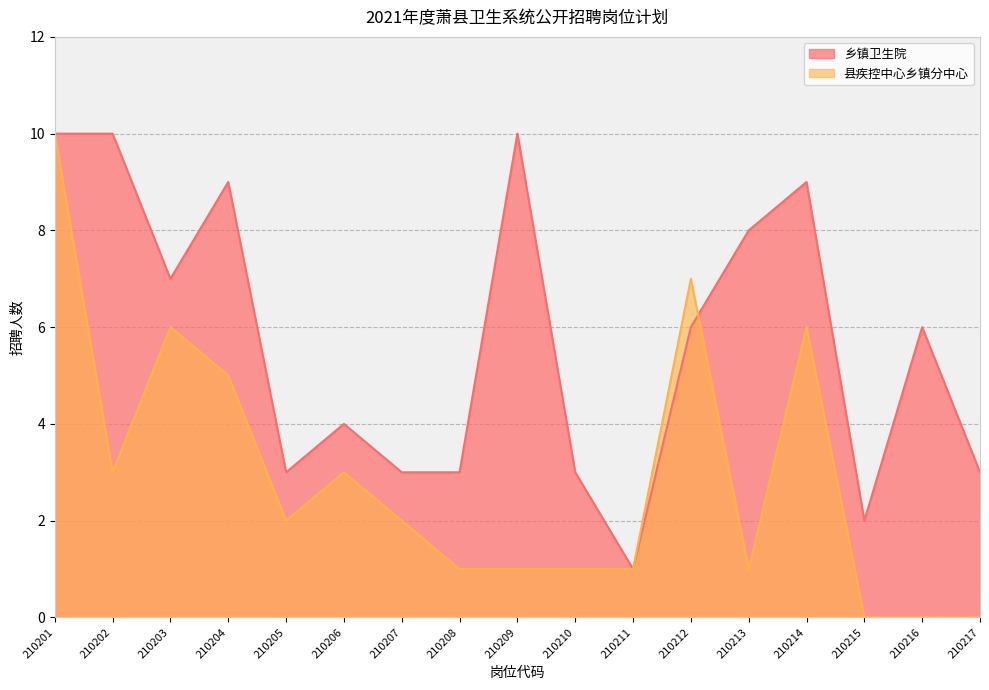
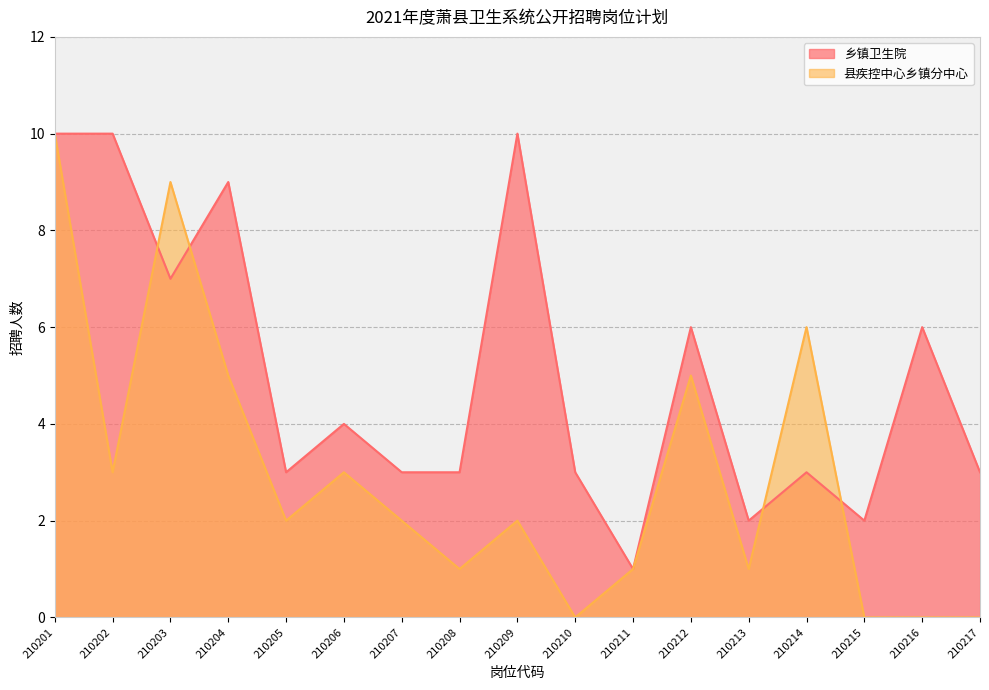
  {
    "乡镇卫生院": {
      "210202": 10,
      "210203": 7,
      "210204": 9,
      "210205": 3,
      "210206": 4,
      "210207": 3,
      "210208": 3,
      "210209": 10,
      "210210": 3,
      "210212": 6,
-     "210213": 8,
-     "210214": 9,
+     "210213": 2,
+     "210214": 3,
      "210215": 2,
      "210216": 6,
      "210217": 3
    },
    "县疾控中心乡镇分中心": {
      "210202": 3,
-     "210203": 6,
+     "210203": 9,
      "210204": 5,
      "210205": 2,
      "210206": 3,
      "210207": 2,
      "210208": 1,
-     "210209": 1,
-     "210210": 1,
-     "210212": 7,
+     "210209": 2,
+     "210210": 0,
+     "210212": 5,
      "210213": 1,
      "210214": 6,
      "210215": 0,
      "210216": 0,
      "210217": 0
    }
  }
